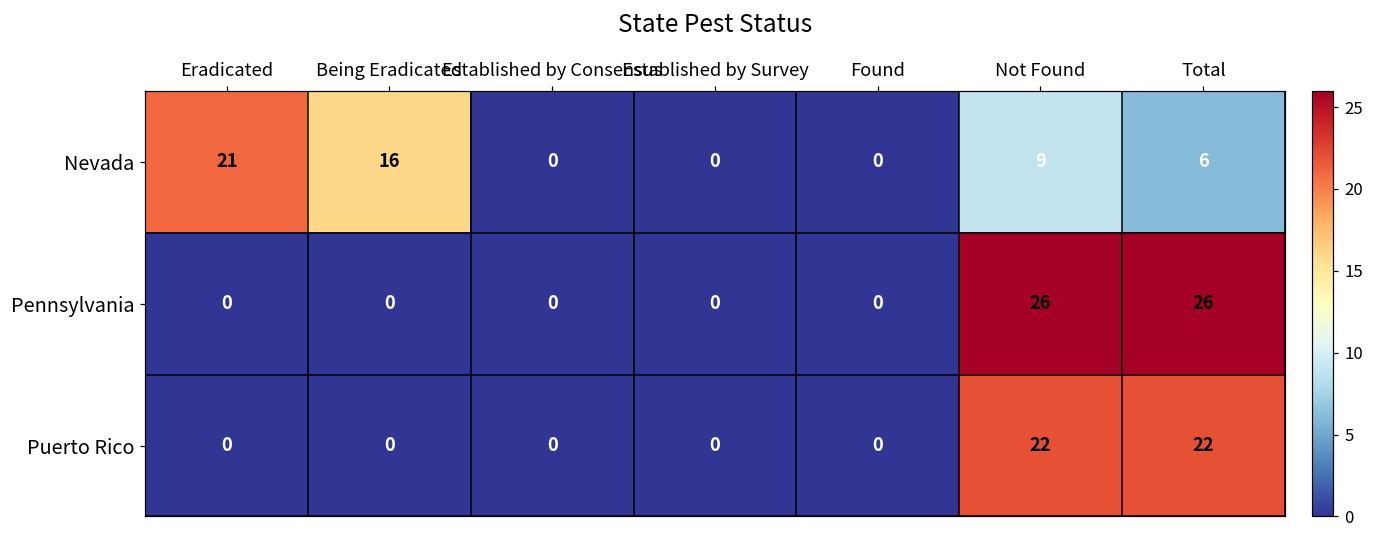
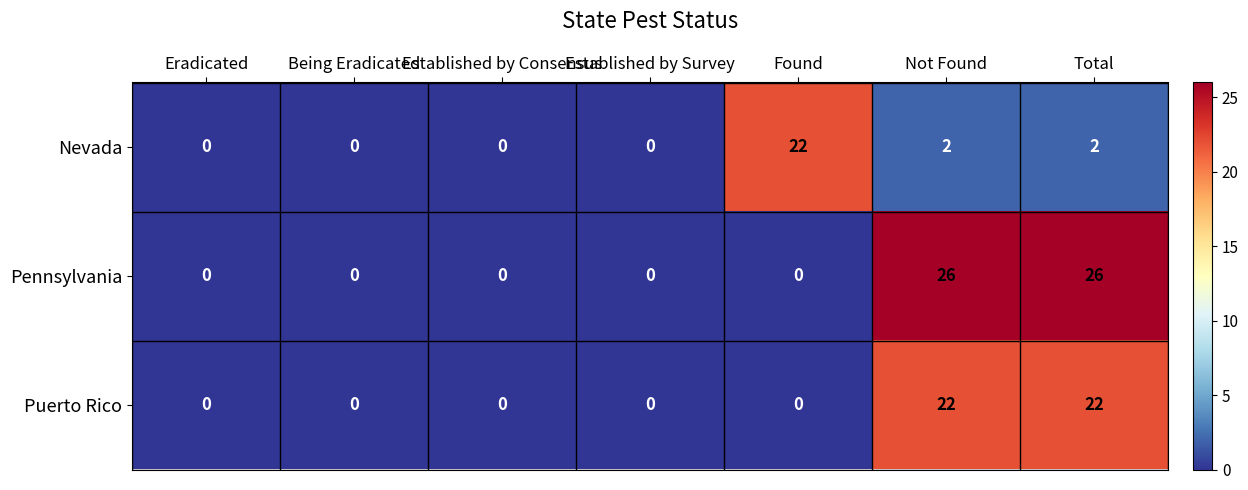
  {
    "Nevada": {
-     "Eradicated": 21,
-     "Being Eradicated": 16,
-     "Found": 0,
-     "Not Found": 9,
-     "Total": 6
+     "Eradicated": 0,
+     "Being Eradicated": 0,
+     "Found": 22,
+     "Not Found": 2,
+     "Total": 2
    },
    "Pennsylvania": {
      "Eradicated": 0,
      "Being Eradicated": 0,
      "Found": 0,
      "Not Found": 26,
      "Total": 26
    },
    "Puerto Rico": {
      "Eradicated": 0,
      "Being Eradicated": 0,
      "Found": 0,
      "Not Found": 22,
      "Total": 22
    }
  }
